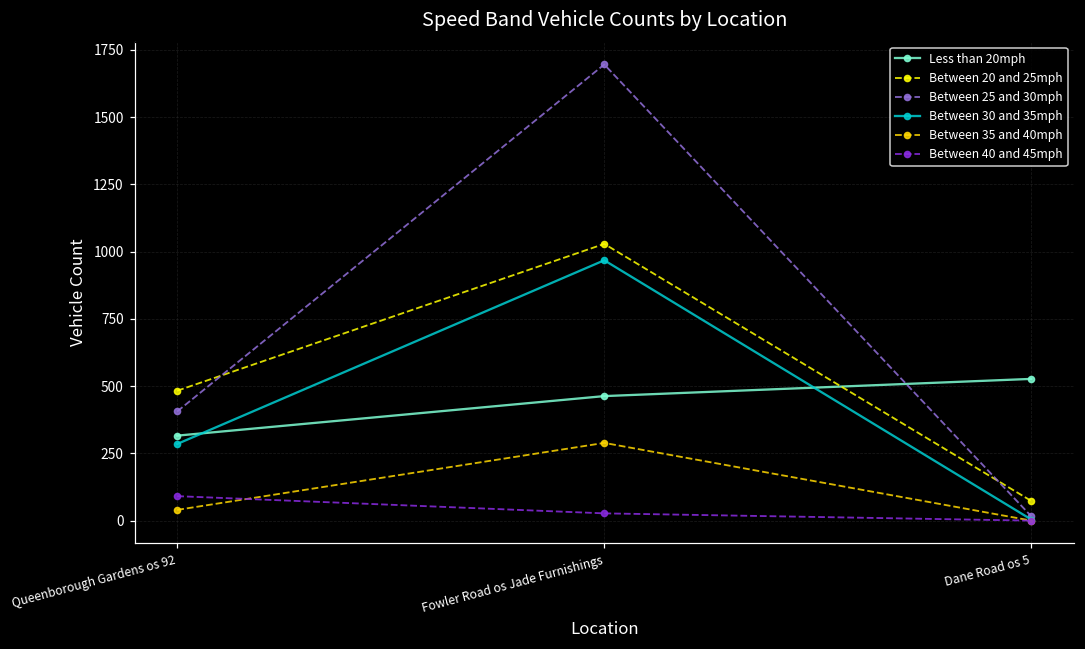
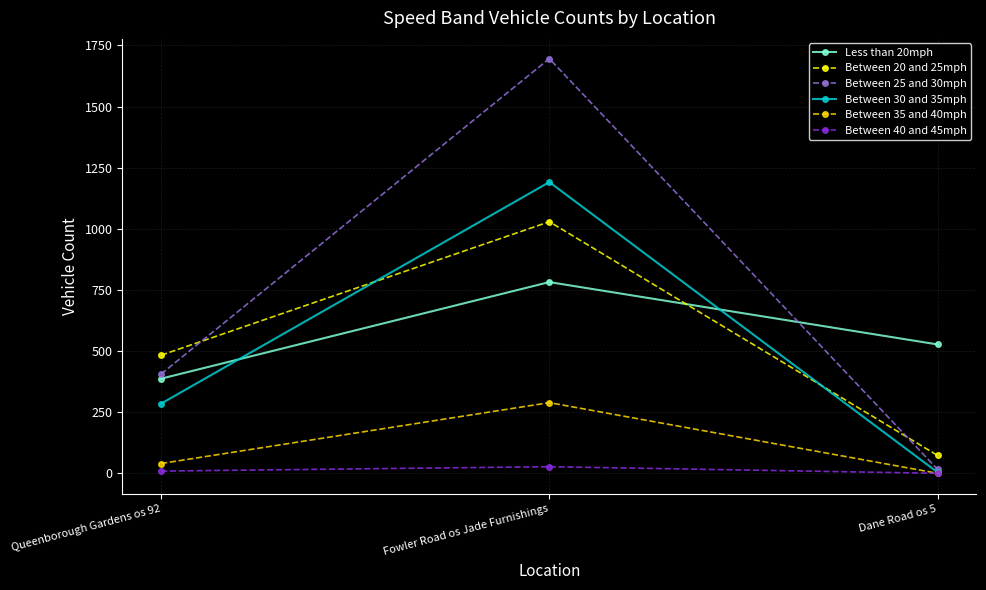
  {
    "Less than 20mph": {
-     "Queenborough Gardens os 92": 320,
-     "Fowler Road os Jade Furnishings": 460,
+     "Queenborough Gardens os 92": 390,
+     "Fowler Road os Jade Furnishings": 780,
      "Dane Road os 5": 530
    },
    "Between 25 and 30mph": {
      "Queenborough Gardens os 92": 410,
      "Fowler Road os Jade Furnishings": 1700,
      "Dane Road os 5": 20
    },
    "Between 30 and 35mph": {
      "Queenborough Gardens os 92": 290,
-     "Fowler Road os Jade Furnishings": 970
+     "Fowler Road os Jade Furnishings": 1190
    },
    "Between 40 and 45mph": {
-     "Queenborough Gardens os 92": 90,
+     "Queenborough Gardens os 92": 10,
      "Fowler Road os Jade Furnishings": 30
    }
  }
